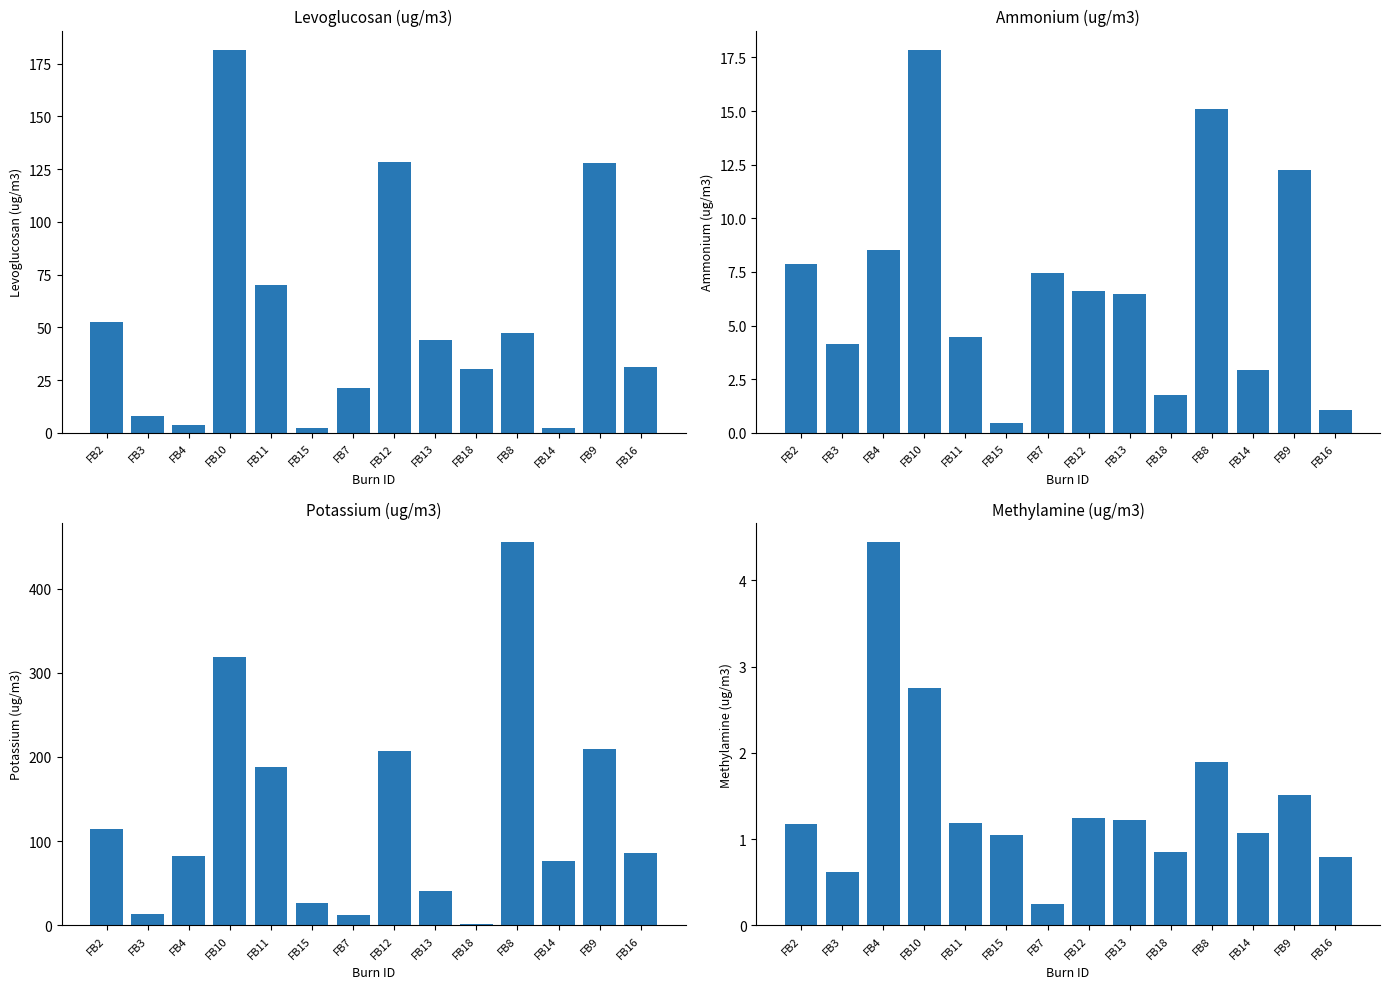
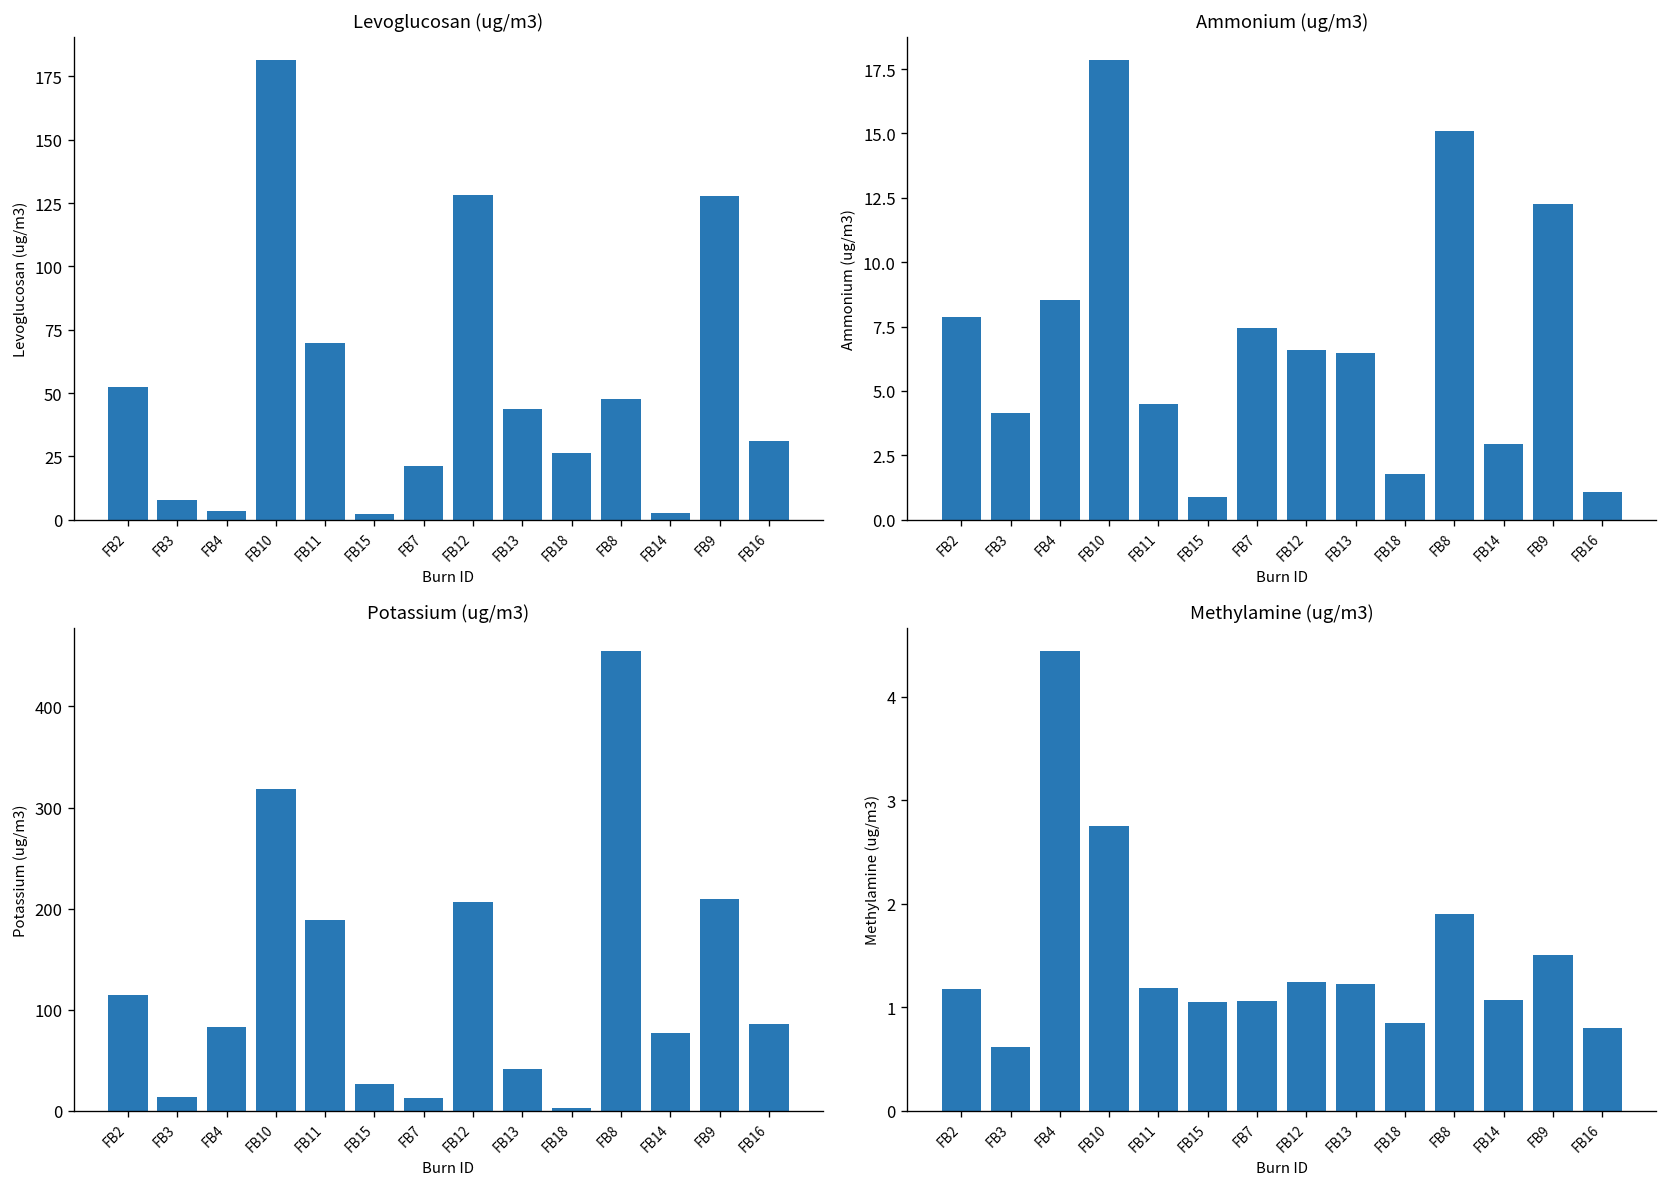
  {
    "Levoglucosan (ug/m3)": {
      "FB2": 52,
      "FB3": 8,
      "FB4": 4,
      "FB10": 182,
      "FB11": 70,
      "FB15": 2,
      "FB7": 21,
      "FB12": 128,
      "FB13": 44,
-     "FB18": 30,
+     "FB18": 26,
      "FB8": 47,
      "FB14": 3,
      "FB9": 128,
      "FB16": 31
    },
    "Ammonium (ug/m3)": {
      "FB2": 7.9,
      "FB3": 4.2,
      "FB4": 8.5,
      "FB10": 17.9,
      "FB11": 4.5,
-     "FB15": 0.5,
+     "FB15": 0.9,
      "FB7": 7.4,
      "FB12": 6.6,
      "FB13": 6.5,
      "FB18": 1.8,
      "FB8": 15.1,
      "FB14": 2.9,
      "FB9": 12.3,
      "FB16": 1.1
    },
    "Potassium (ug/m3)": {
      "FB2": 110,
      "FB3": 10,
      "FB4": 80,
      "FB10": 320,
      "FB11": 190,
      "FB15": 30,
      "FB7": 10,
      "FB12": 210,
      "FB13": 40,
      "FB8": 460,
      "FB14": 80,
      "FB9": 210,
      "FB16": 90
    },
    "Methylamine (ug/m3)": {
      "FB2": 1.2,
      "FB3": 0.6,
      "FB4": 4.4,
      "FB10": 2.7,
      "FB11": 1.2,
      "FB15": 1.1,
-     "FB7": 0.3,
+     "FB7": 1.1,
      "FB12": 1.2,
      "FB13": 1.2,
      "FB18": 0.9,
      "FB8": 1.9,
      "FB14": 1.1,
      "FB9": 1.5,
      "FB16": 0.8
    }
  }
